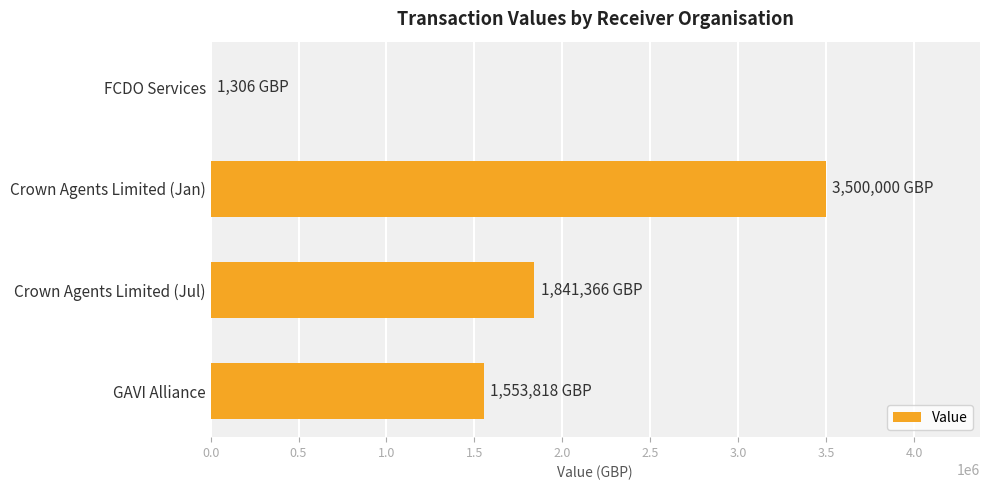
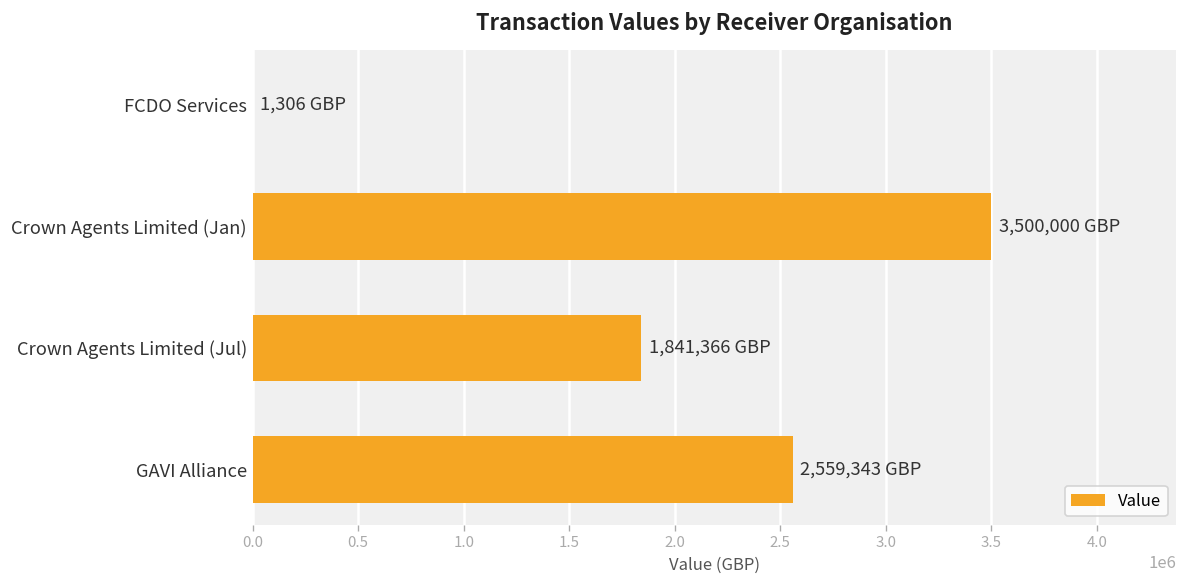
  {
    "FCDO Services": "1,306",
    "Crown Agents Limited (Jan)": "3,500,000",
    "Crown Agents Limited (Jul)": "1,841,366",
-   "GAVI Alliance": "1,553,818"
+   "GAVI Alliance": "2,559,343"
  }
